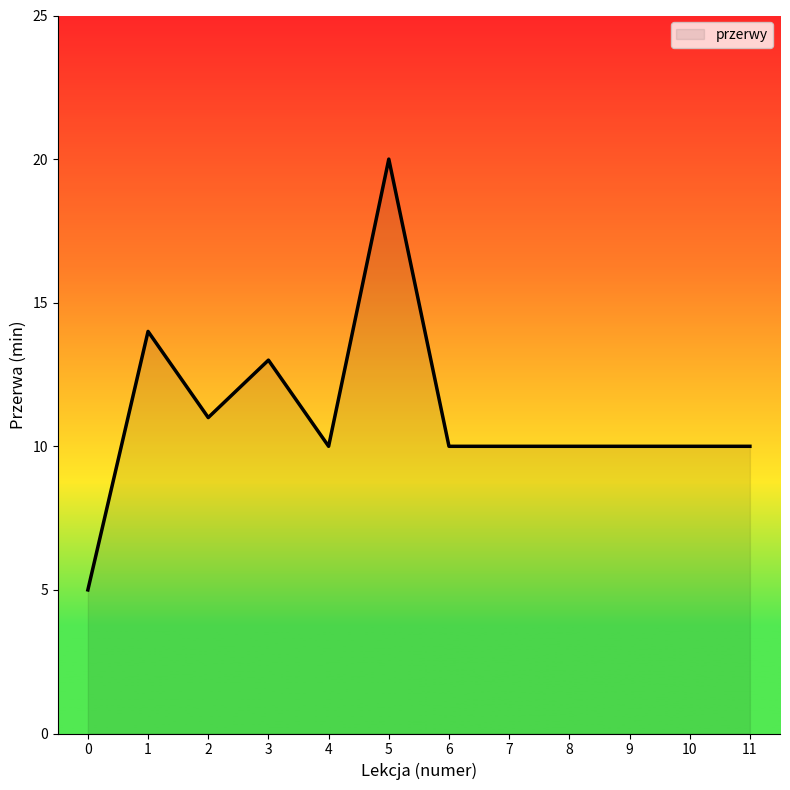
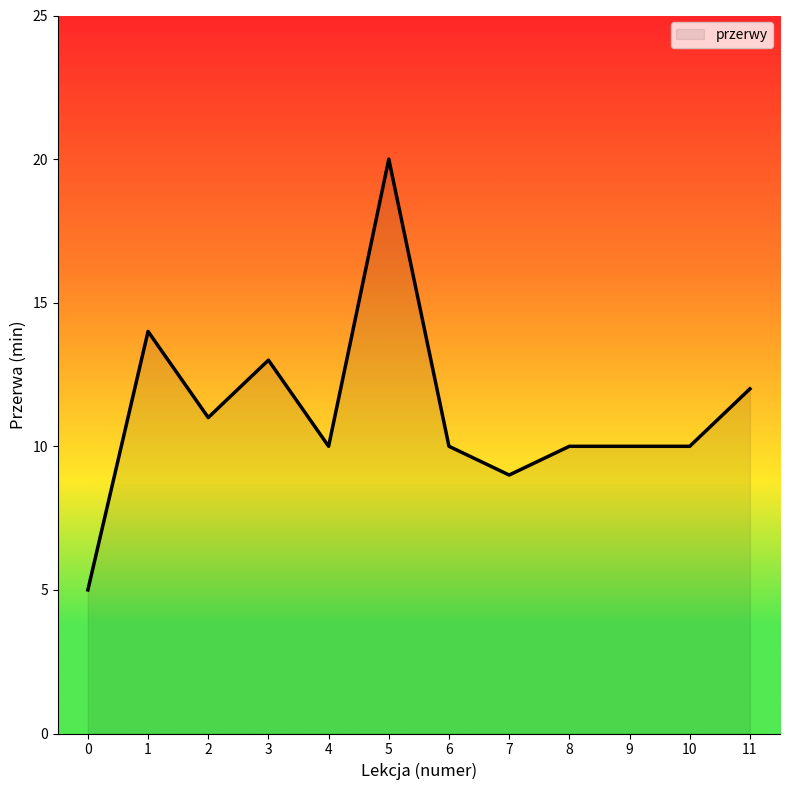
  {
    "0": 5,
    "1": 14,
    "2": 11,
    "3": 13,
    "4": 10,
    "5": 20,
    "6": 10,
-   "7": 10,
+   "7": 9,
    "8": 10,
    "9": 10,
    "10": 10,
-   "11": 10
+   "11": 12
  }
